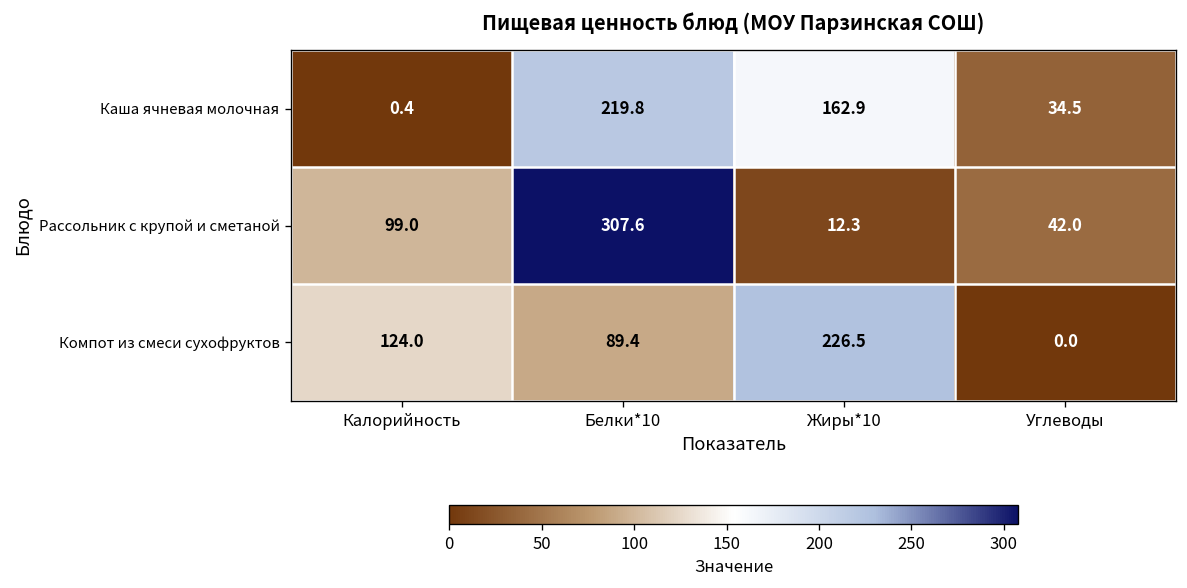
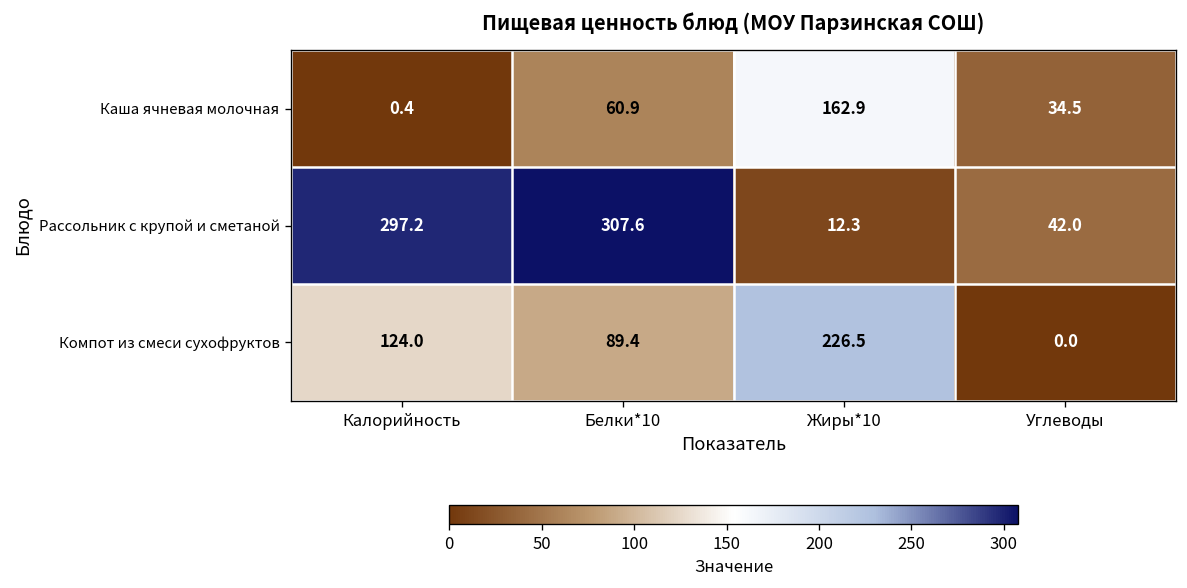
  {
    "Каша ячневая молочная": {
      "Калорийность": 0.4,
-     "Белки*10": 219.8,
+     "Белки*10": 60.9,
      "Жиры*10": 162.9,
      "Углеводы": 34.5
    },
    "Рассольник с крупой и сметаной": {
-     "Калорийность": 99.0,
+     "Калорийность": 297.2,
      "Белки*10": 307.6,
      "Жиры*10": 12.3,
      "Углеводы": 42.0
    },
    "Компот из смеси сухофруктов": {
      "Калорийность": 124.0,
      "Белки*10": 89.4,
      "Жиры*10": 226.5,
      "Углеводы": 0.0
    }
  }
